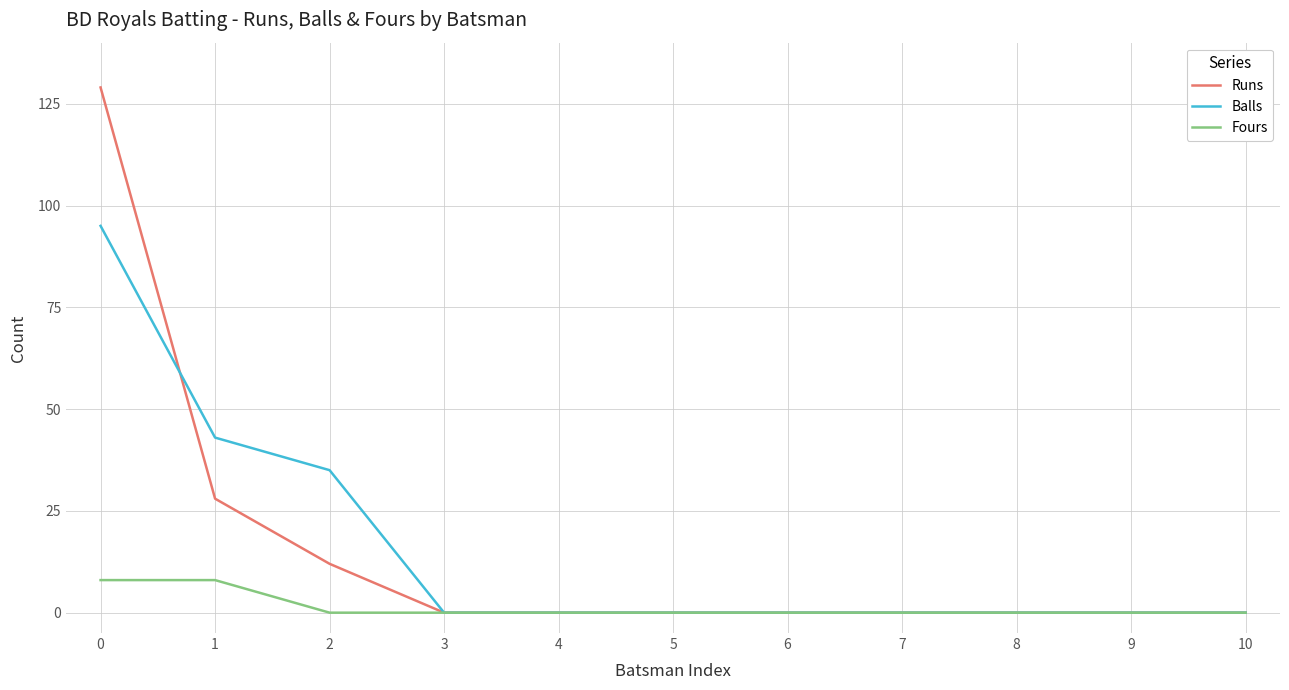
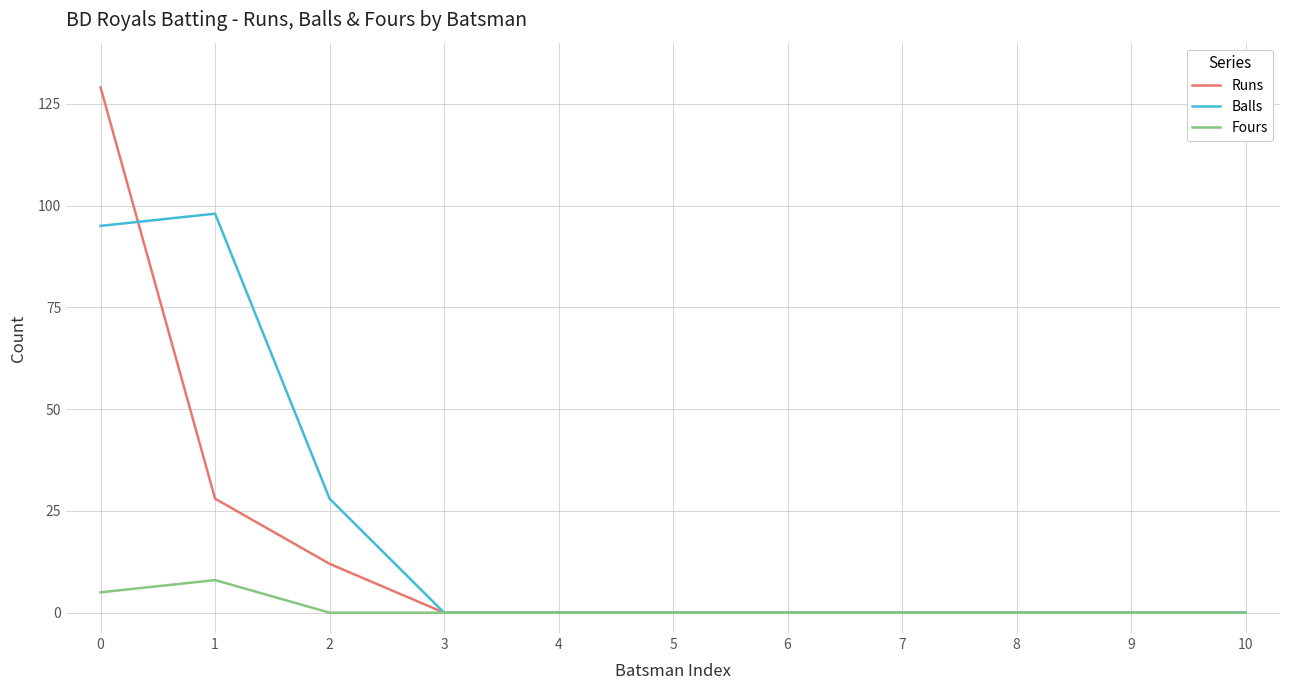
  {
    "Runs": {
      "0": 129,
      "1": 28,
      "2": 12
    },
    "Balls": {
      "0": 95,
-     "1": 43,
-     "2": 35
+     "1": 98,
+     "2": 28
    },
    "Fours": {
-     "0": 8,
+     "0": 5,
      "1": 8,
      "2": 0
    }
  }
